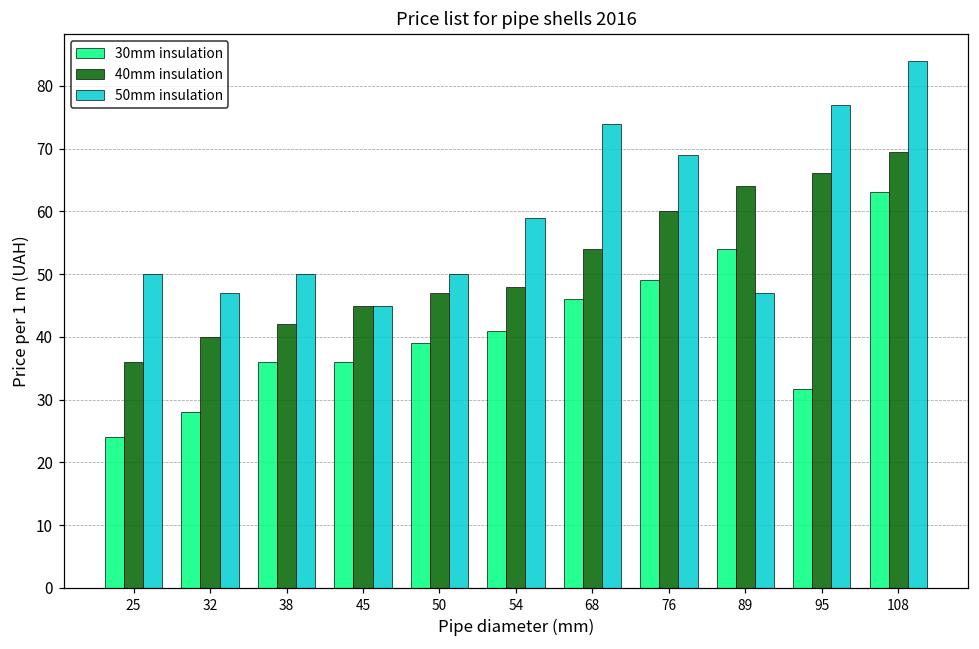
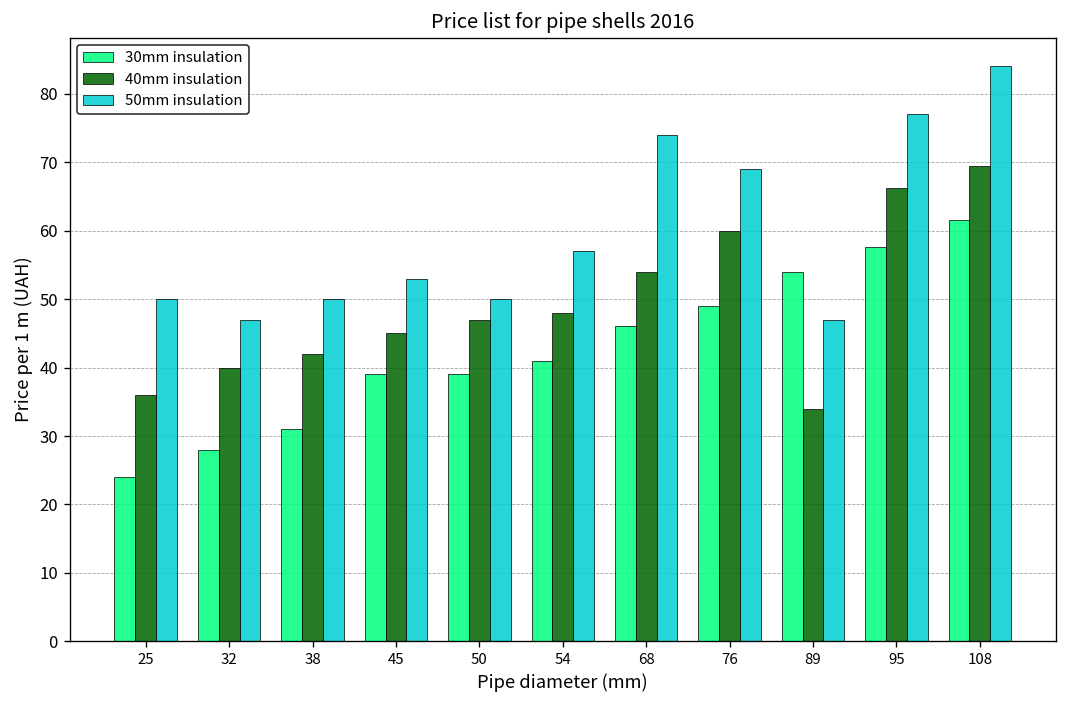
  {
    "30mm insulation": {
      "25": 24,
      "32": 28,
-     "38": 36,
-     "45": 36,
+     "38": 31,
+     "45": 39,
      "50": 39,
      "54": 41,
      "68": 46,
      "76": 49,
      "89": 54,
-     "95": 32,
-     "108": 63
+     "95": 58,
+     "108": 62
    },
    "40mm insulation": {
      "25": 36,
      "32": 40,
      "38": 42,
      "45": 45,
      "50": 47,
      "54": 48,
      "68": 54,
      "76": 60,
-     "89": 64,
+     "89": 34,
      "95": 66,
      "108": 69
    },
    "50mm insulation": {
      "25": 50,
      "32": 47,
      "38": 50,
-     "45": 45,
+     "45": 53,
      "50": 50,
-     "54": 59,
+     "54": 57,
      "68": 74,
      "76": 69,
      "89": 47,
      "95": 77,
      "108": 84
    }
  }
